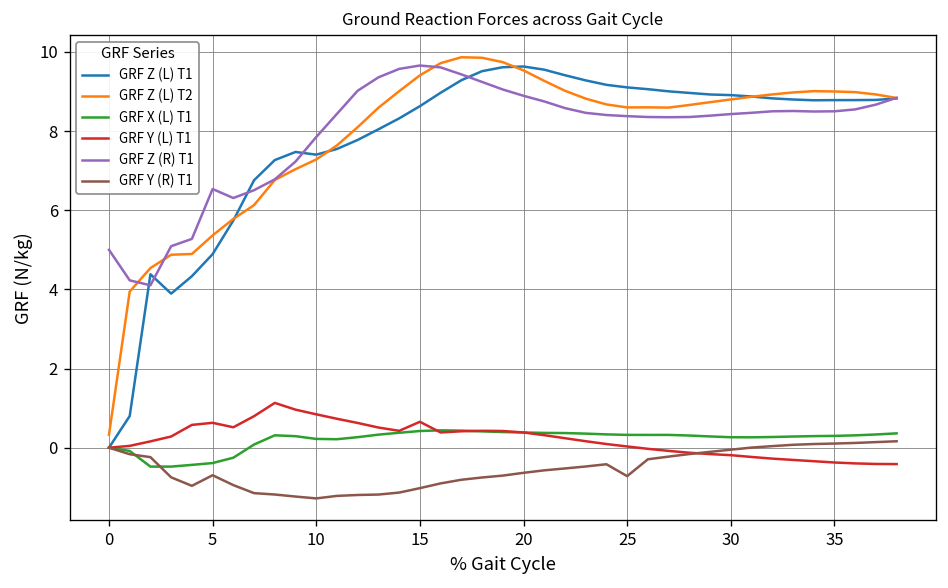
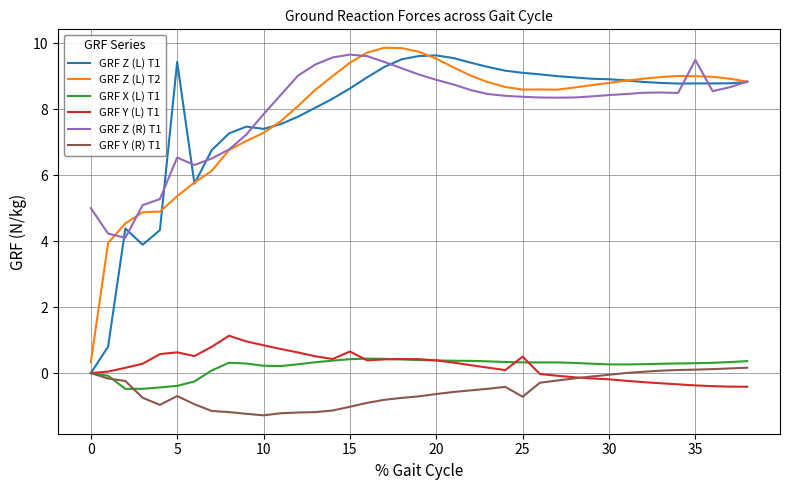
  {
    "GRF Z (L) T1": {
-     "5": 4.9,
+     "5": 9.4,
      "10": 7.4,
      "15": 8.6,
      "20": 9.6,
      "25": 9.1,
      "30": 8.9,
      "35": 8.8
    },
    "GRF Z (L) T2": {
      "0": 0.3,
      "5": 5.4,
      "10": 7.3,
      "15": 9.4,
      "20": 9.5,
      "25": 8.6,
      "30": 8.8,
      "35": 9.0
    },
    "GRF X (L) T1": {
      "5": -0.4,
      "10": 0.2,
      "15": 0.4,
      "25": 0.3,
      "30": 0.3,
      "35": 0.3
    },
    "GRF Y (L) T1": {
      "5": 0.6,
      "10": 0.8,
      "15": 0.7,
-     "25": 0.0,
+     "25": 0.5,
      "30": -0.2,
      "35": -0.4
    },
    "GRF Z (R) T1": {
      "0": 5.0,
      "5": 6.5,
      "10": 7.8,
      "15": 9.7,
      "20": 8.9,
      "25": 8.4,
      "30": 8.4,
-     "35": 8.5
+     "35": 9.5
    },
    "GRF Y (R) T1": {
      "5": -0.7,
      "10": -1.3,
      "15": -1.0,
      "20": -0.6,
      "25": -0.7,
      "30": 0.0,
      "35": 0.1
    }
  }
